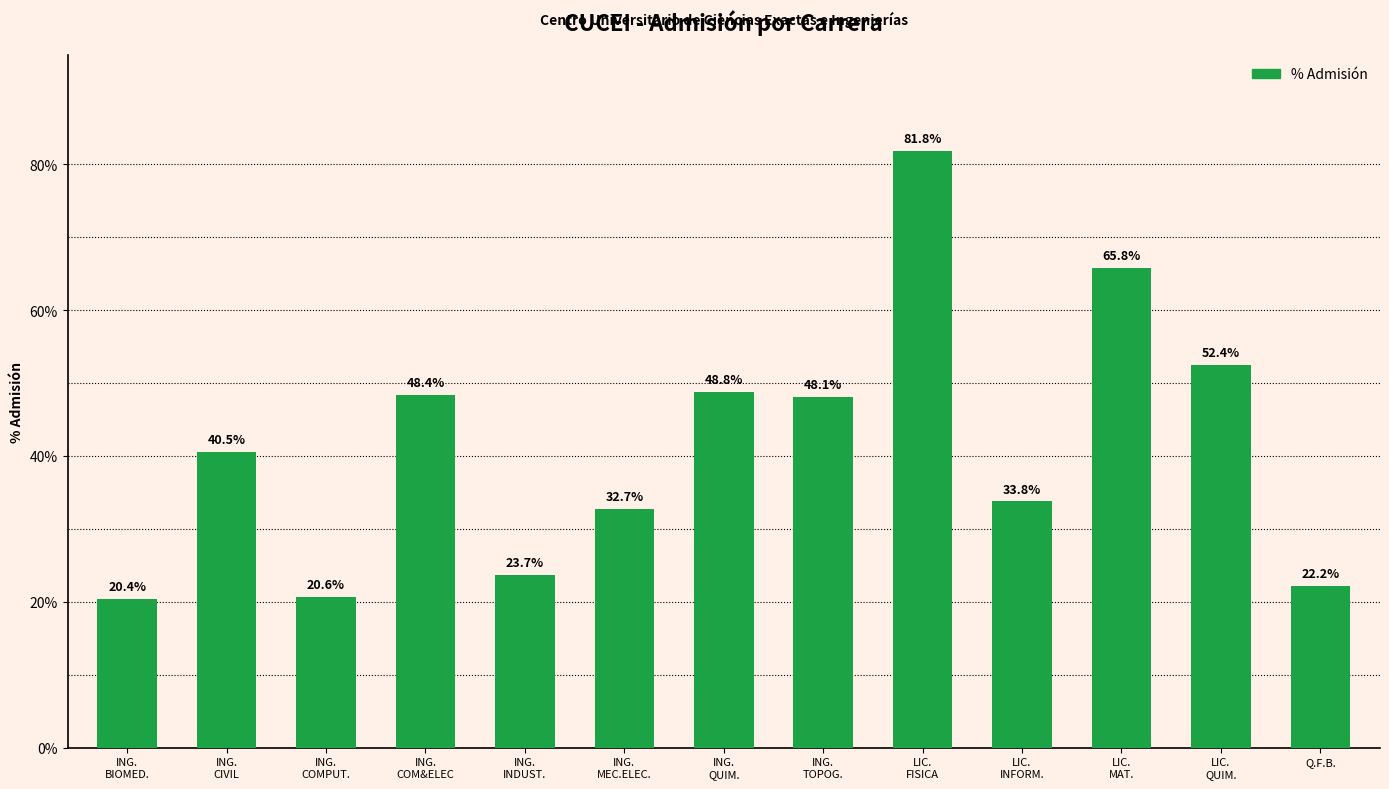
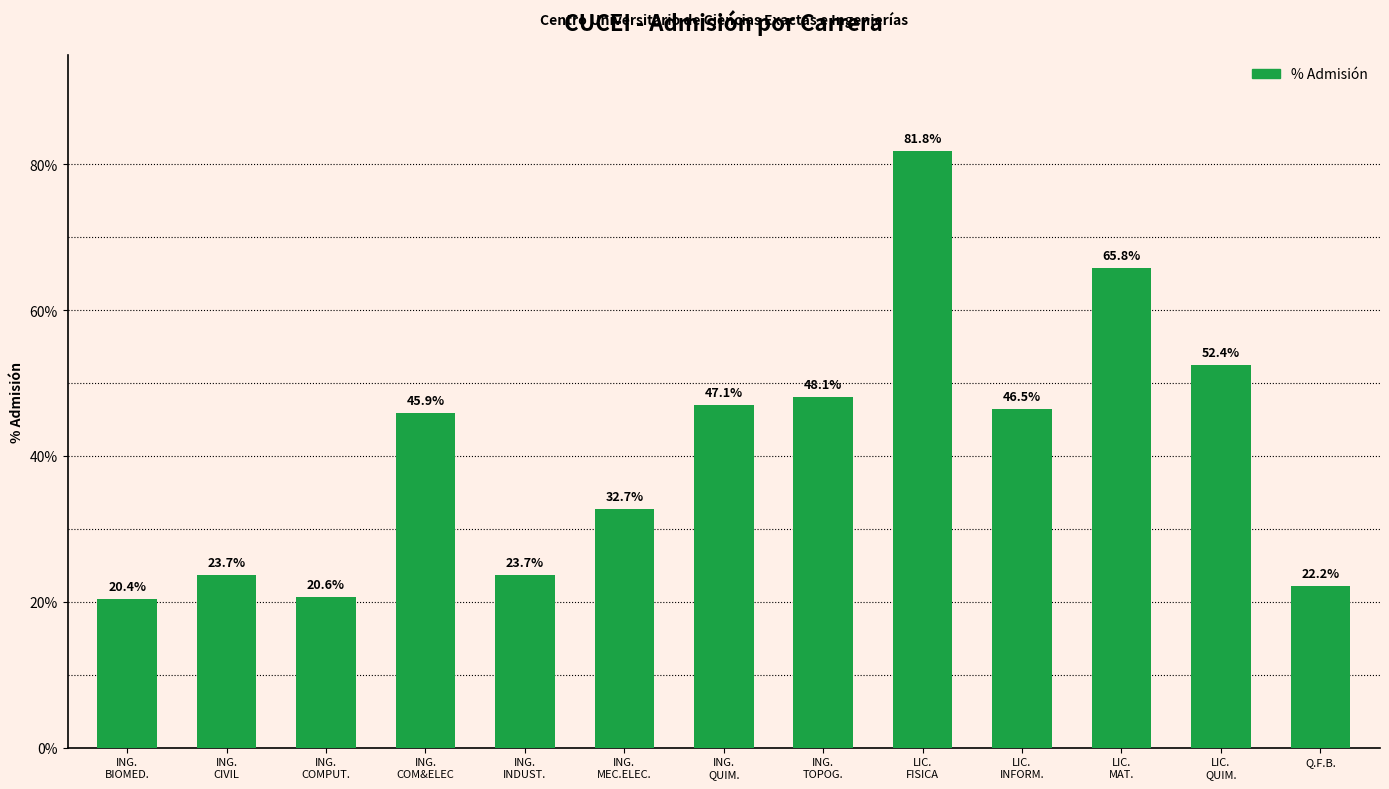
  {
    "ING. BIOMED.": "20.4%",
-   "ING. CIVIL": "40.5%",
+   "ING. CIVIL": "23.7%",
    "ING. COMPUT.": "20.6%",
-   "ING. COM&ELEC": "48.4%",
+   "ING. COM&ELEC": "45.9%",
    "ING. INDUST.": "23.7%",
    "ING. MEC.ELEC.": "32.7%",
-   "ING. QUIM.": "48.8%",
+   "ING. QUIM.": "47.1%",
    "ING. TOPOG.": "48.1%",
    "LIC. FISICA": "81.8%",
-   "LIC. INFORM.": "33.8%",
+   "LIC. INFORM.": "46.5%",
    "LIC. MAT.": "65.8%",
    "LIC. QUIM.": "52.4%",
    "Q.F.B.": "22.2%"
  }
